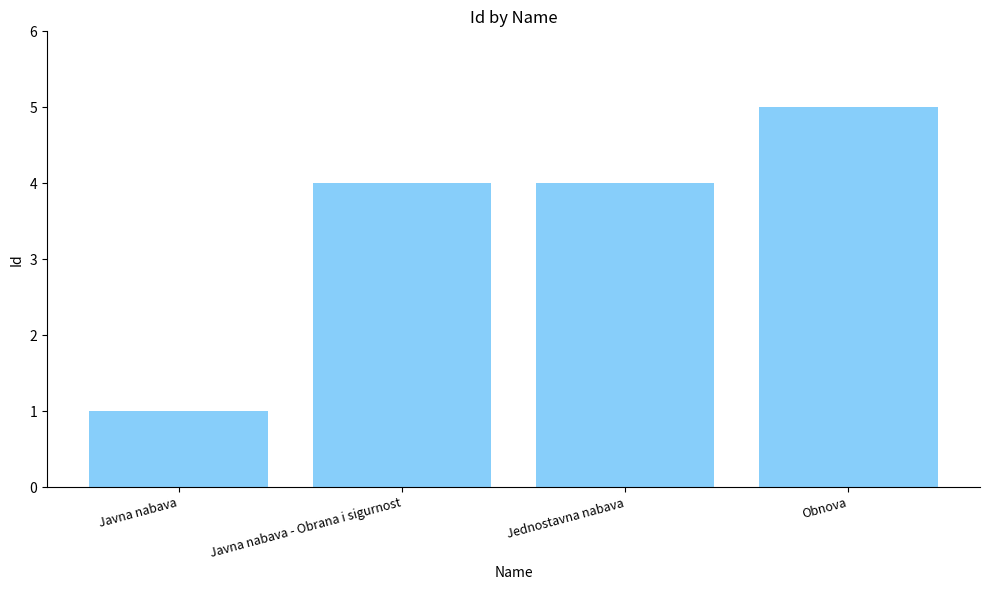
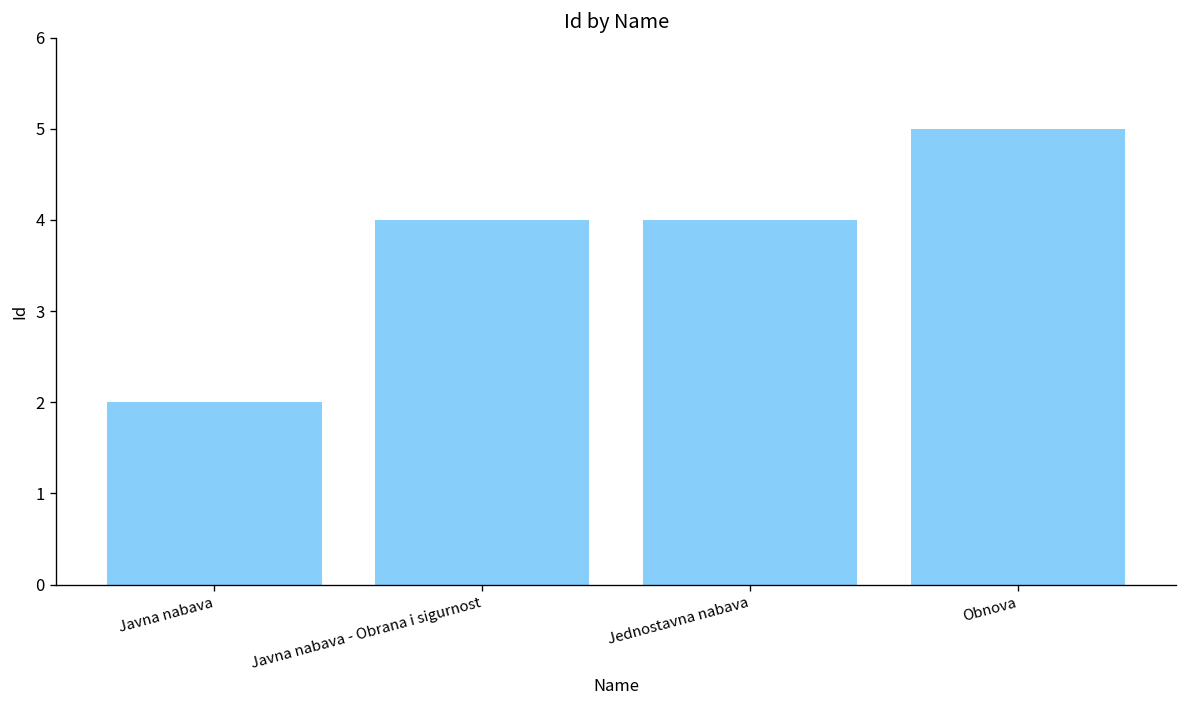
  {
-   "Javna nabava": 1,
+   "Javna nabava": 2,
    "Javna nabava - Obrana i sigurnost": 4,
    "Jednostavna nabava": 4,
    "Obnova": 5
  }
